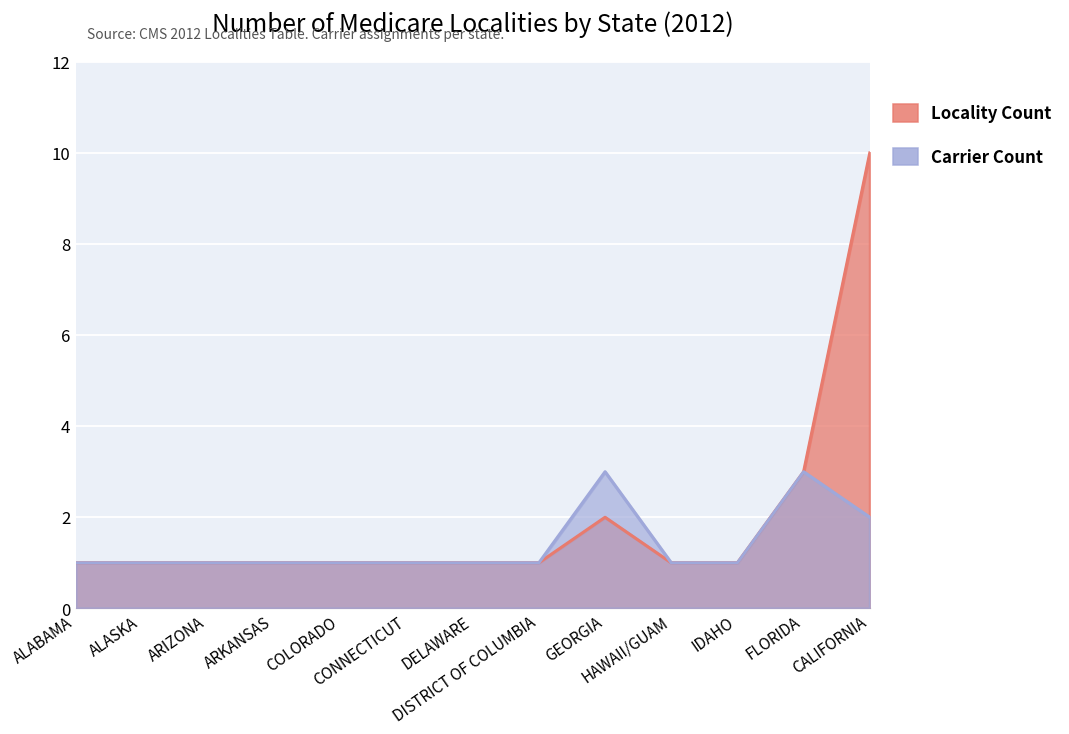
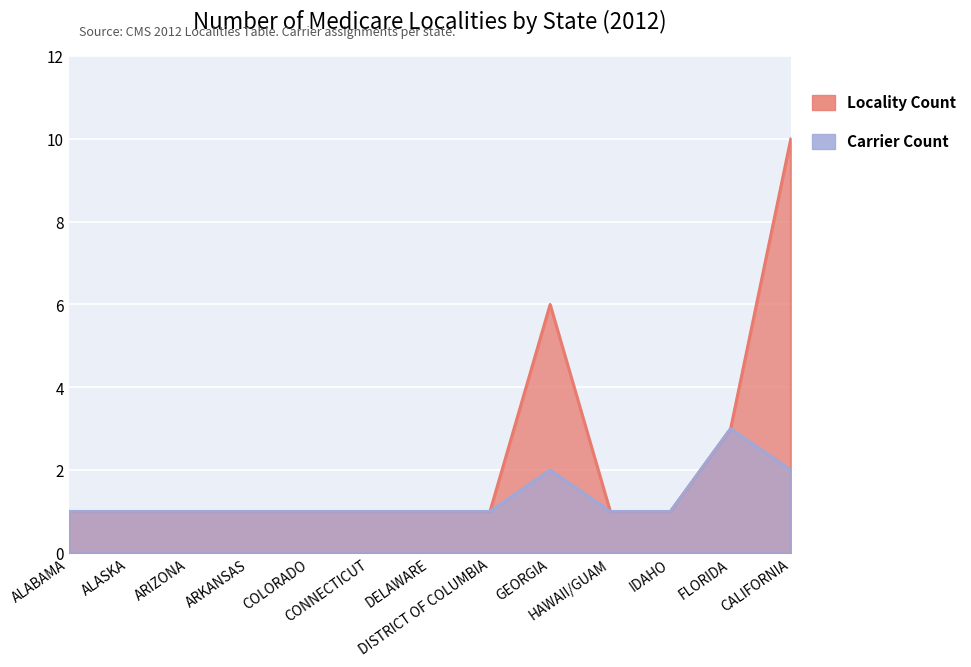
  {
    "Locality Count": {
-     "GEORGIA": 2,
+     "GEORGIA": 6,
      "CALIFORNIA": 10
    },
    "Carrier Count": {
-     "GEORGIA": 3,
+     "GEORGIA": 2,
      "CALIFORNIA": 2
    }
  }
